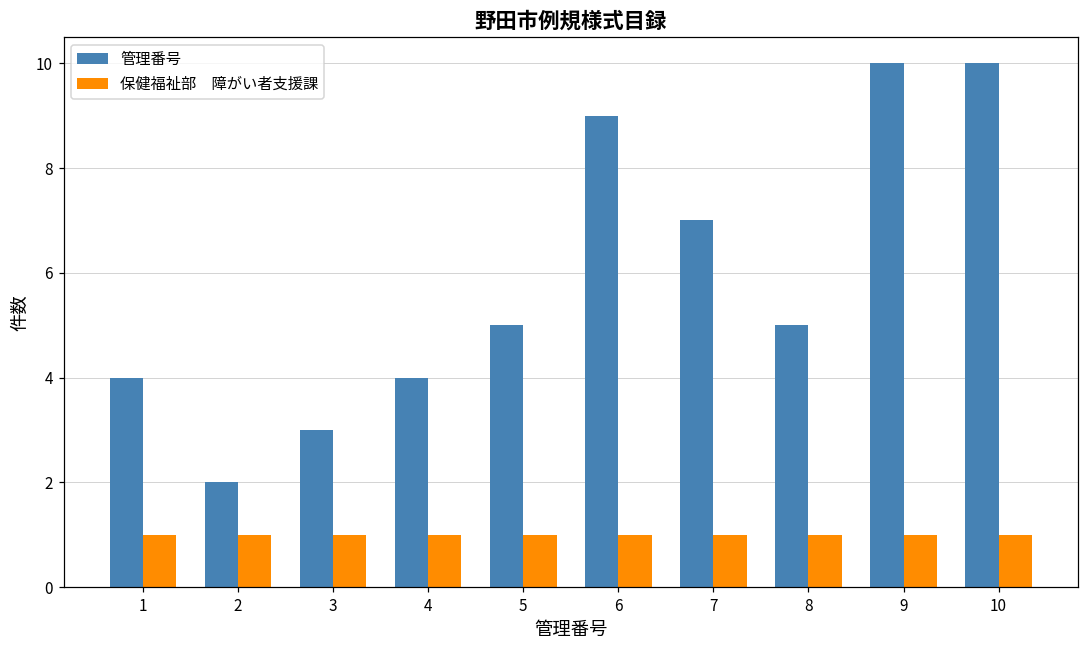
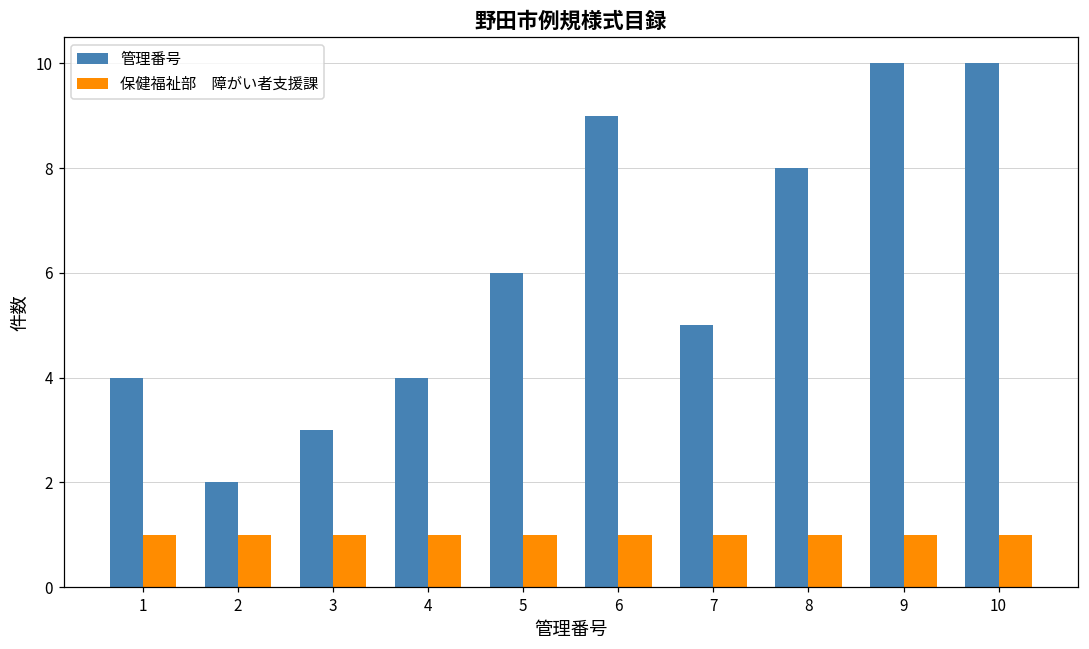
  {
    "管理番号": {
      "1": 4,
      "2": 2,
      "3": 3,
      "4": 4,
-     "5": 5,
+     "5": 6,
      "6": 9,
-     "7": 7,
-     "8": 5,
+     "7": 5,
+     "8": 8,
      "9": 10,
      "10": 10
    },
    "保健福祉部 障がい者支援課": {
      "1": 1,
      "2": 1,
      "3": 1,
      "4": 1,
      "5": 1,
      "6": 1,
      "7": 1,
      "8": 1,
      "9": 1,
      "10": 1
    }
  }
